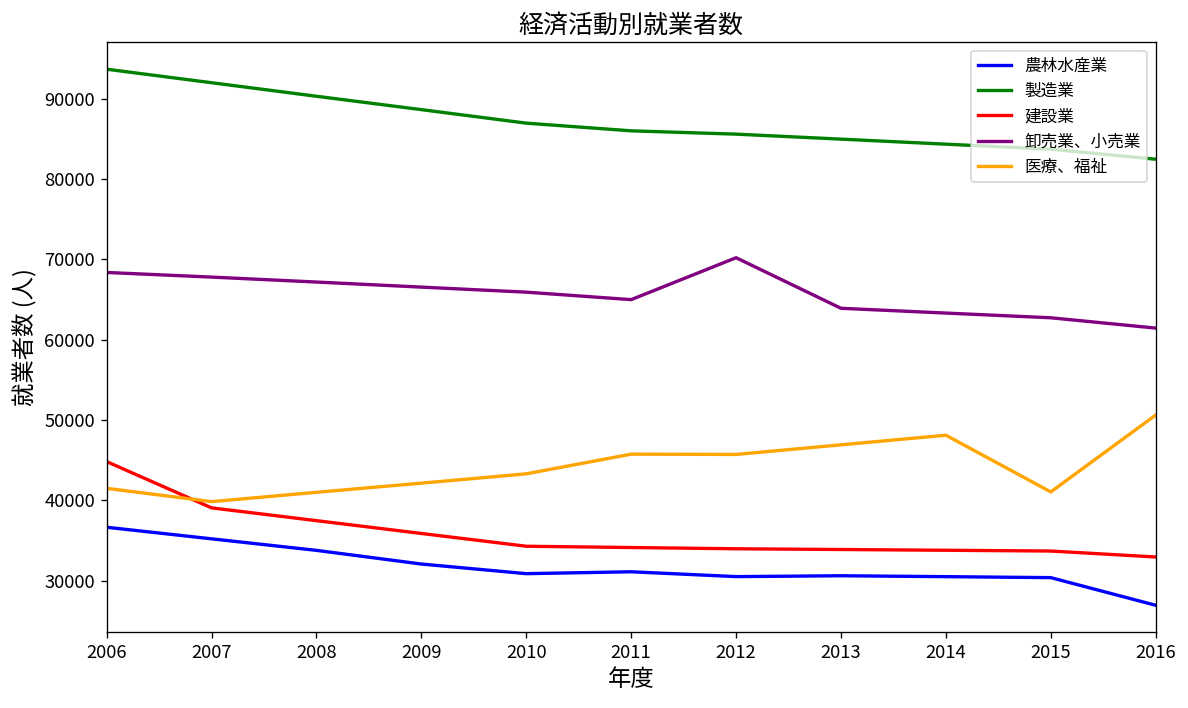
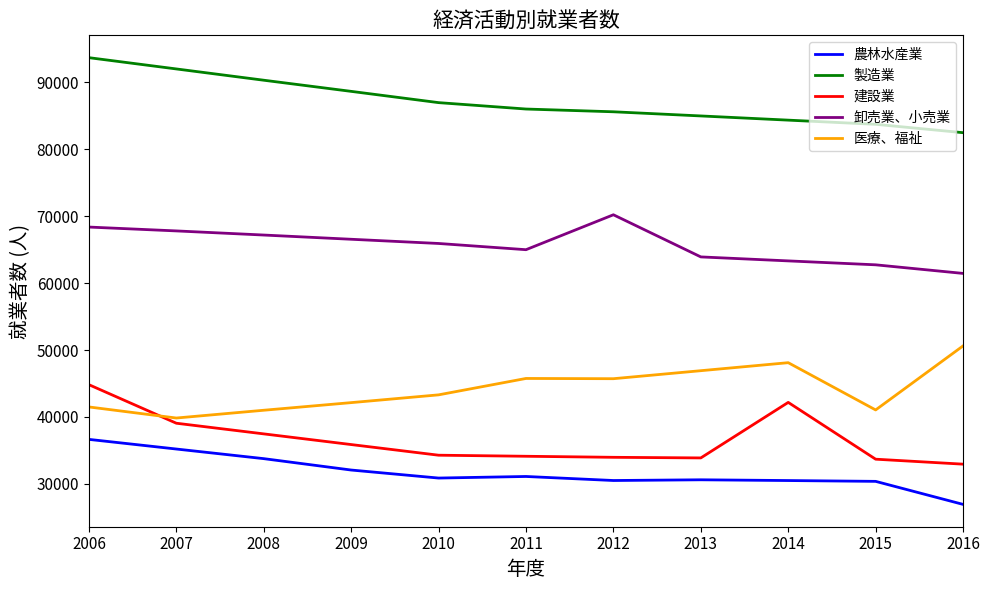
  {
    "農林水産業": {
      "2006": 37000,
      "2007": 35000,
      "2008": 34000,
      "2009": 32000,
      "2010": 31000,
      "2011": 31000,
      "2012": 31000,
      "2013": 31000,
      "2014": 31000,
      "2015": 30000,
      "2016": 27000
    },
    "製造業": {
      "2006": 94000,
      "2007": 92000,
      "2008": 90000,
      "2009": 89000,
      "2010": 87000,
      "2011": 86000,
      "2012": 86000,
      "2013": 85000,
      "2014": 84000,
      "2016": 82000
    },
    "建設業": {
      "2006": 45000,
      "2007": 39000,
      "2008": 37000,
      "2009": 36000,
      "2010": 34000,
      "2011": 34000,
      "2012": 34000,
      "2013": 34000,
-     "2014": 34000,
+     "2014": 42000,
      "2015": 34000,
      "2016": 33000
    },
    "卸売業、小売業": {
      "2006": 68000,
      "2007": 68000,
      "2008": 67000,
      "2009": 67000,
      "2010": 66000,
      "2011": 65000,
      "2012": 70000,
      "2013": 64000,
      "2014": 63000,
      "2015": 63000,
      "2016": 61000
    },
    "医療、福祉": {
      "2006": 42000,
      "2007": 40000,
      "2008": 41000,
      "2009": 42000,
      "2010": 43000,
      "2011": 46000,
      "2012": 46000,
      "2013": 47000,
      "2014": 48000,
      "2015": 41000,
      "2016": 51000
    }
  }
